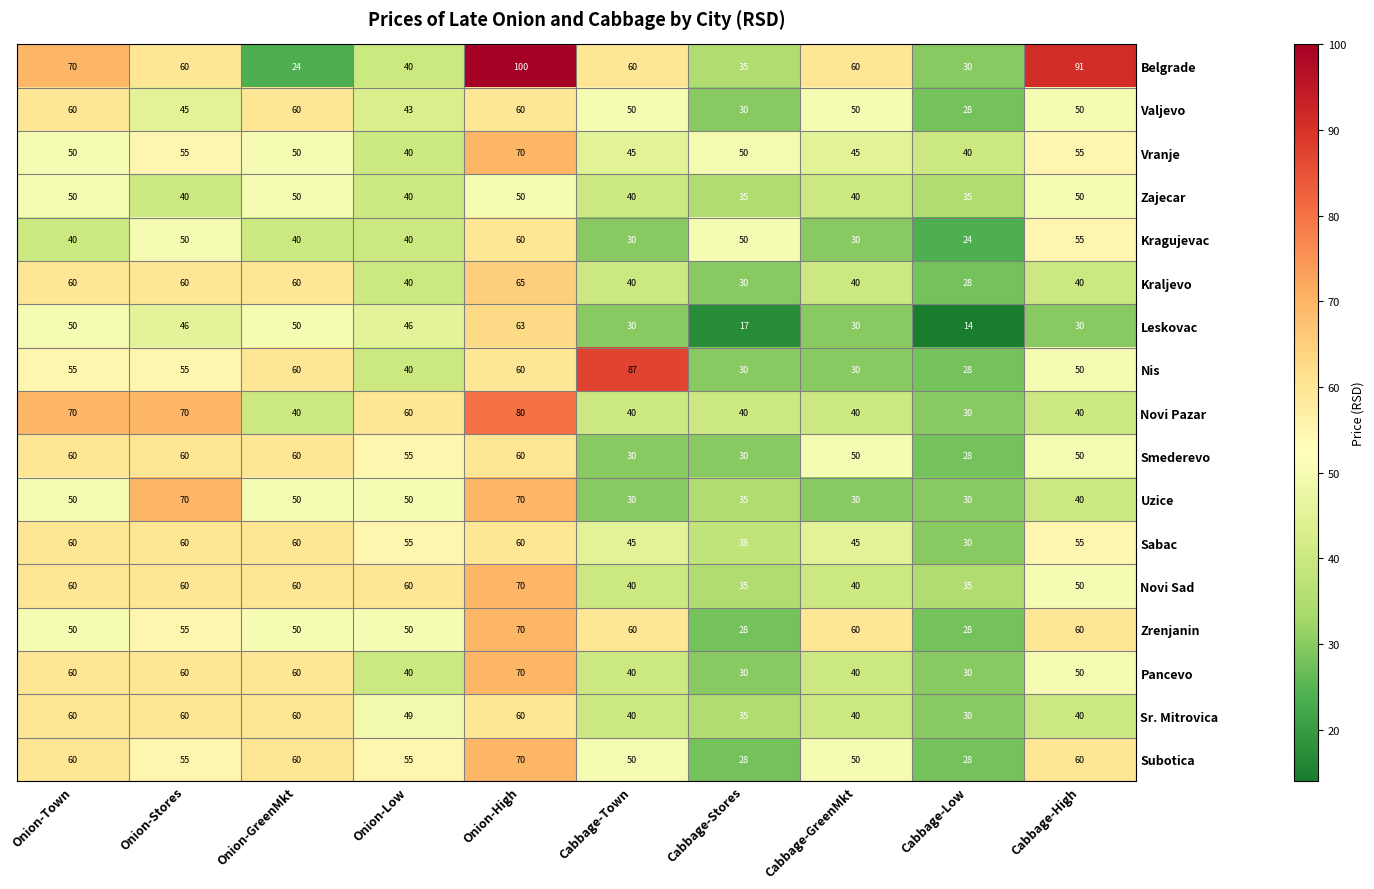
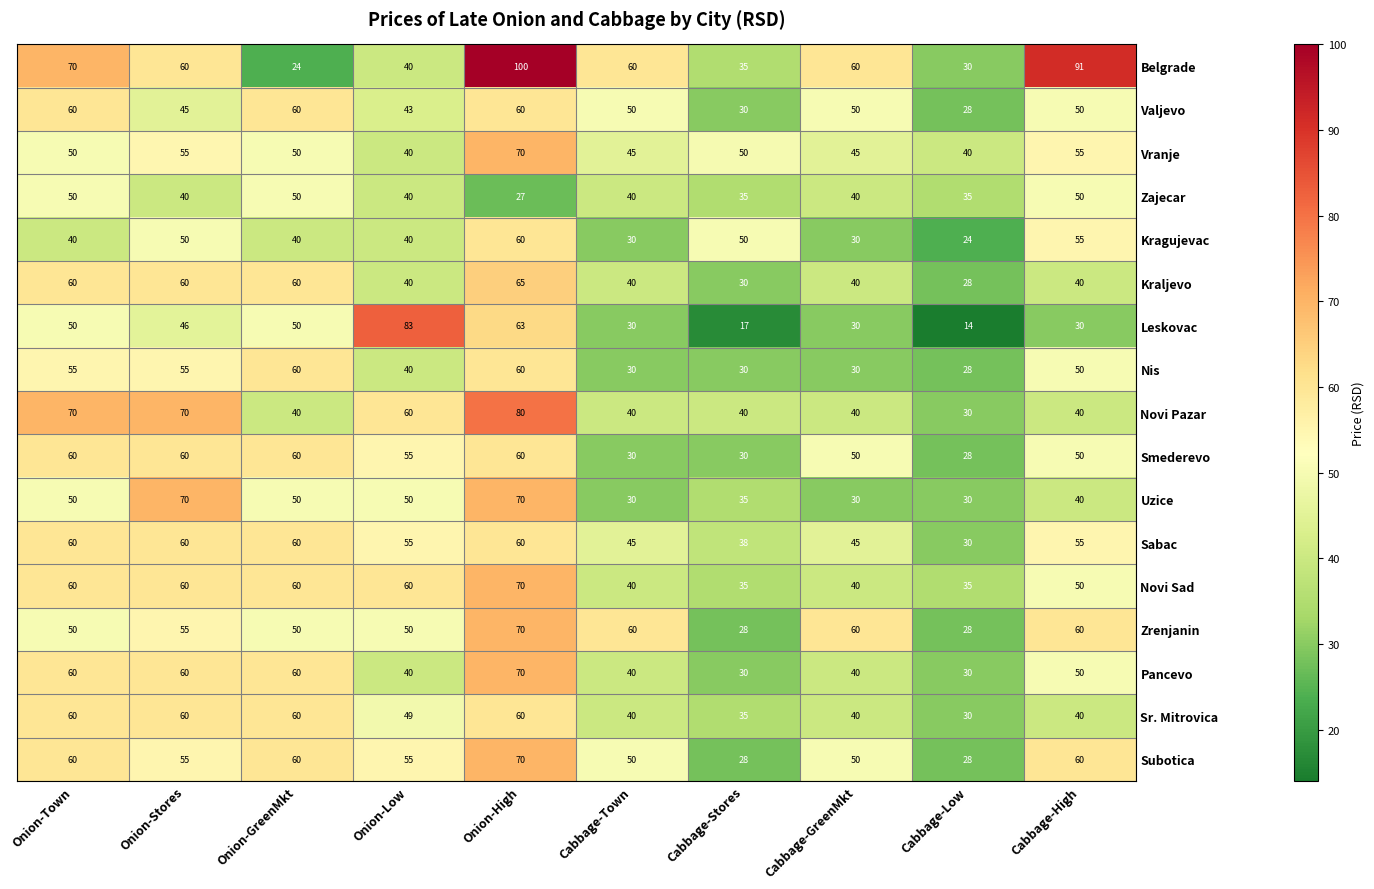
  {
    "Belgrade": {
      "Onion-Town": 70,
      "Onion-Stores": 60,
      "Onion-GreenMkt": 24,
      "Onion-Low": 40,
      "Onion-High": 100,
      "Cabbage-Town": 60,
      "Cabbage-Stores": 35,
      "Cabbage-GreenMkt": 60,
      "Cabbage-Low": 30,
      "Cabbage-High": 91
    },
    "Valjevo": {
      "Onion-Town": 60,
      "Onion-Stores": 45,
      "Onion-GreenMkt": 60,
      "Onion-Low": 43,
      "Onion-High": 60,
      "Cabbage-Town": 50,
      "Cabbage-Stores": 30,
      "Cabbage-GreenMkt": 50,
      "Cabbage-Low": 28,
      "Cabbage-High": 50
    },
    "Vranje": {
      "Onion-Town": 50,
      "Onion-Stores": 55,
      "Onion-GreenMkt": 50,
      "Onion-Low": 40,
      "Onion-High": 70,
      "Cabbage-Town": 45,
      "Cabbage-Stores": 50,
      "Cabbage-GreenMkt": 45,
      "Cabbage-Low": 40,
      "Cabbage-High": 55
    },
    "Zajecar": {
      "Onion-Town": 50,
      "Onion-Stores": 40,
      "Onion-GreenMkt": 50,
      "Onion-Low": 40,
-     "Onion-High": 50,
+     "Onion-High": 27,
      "Cabbage-Town": 40,
      "Cabbage-Stores": 35,
      "Cabbage-GreenMkt": 40,
      "Cabbage-Low": 35,
      "Cabbage-High": 50
    },
    "Kragujevac": {
      "Onion-Town": 40,
      "Onion-Stores": 50,
      "Onion-GreenMkt": 40,
      "Onion-Low": 40,
      "Onion-High": 60,
      "Cabbage-Town": 30,
      "Cabbage-Stores": 50,
      "Cabbage-GreenMkt": 30,
      "Cabbage-Low": 24,
      "Cabbage-High": 55
    },
    "Kraljevo": {
      "Onion-Town": 60,
      "Onion-Stores": 60,
      "Onion-GreenMkt": 60,
      "Onion-Low": 40,
      "Onion-High": 65,
      "Cabbage-Town": 40,
      "Cabbage-Stores": 30,
      "Cabbage-GreenMkt": 40,
      "Cabbage-Low": 28,
      "Cabbage-High": 40
    },
    "Leskovac": {
      "Onion-Town": 50,
      "Onion-Stores": 46,
      "Onion-GreenMkt": 50,
-     "Onion-Low": 46,
+     "Onion-Low": 83,
      "Onion-High": 63,
      "Cabbage-Town": 30,
      "Cabbage-Stores": 17,
      "Cabbage-GreenMkt": 30,
      "Cabbage-Low": 14,
      "Cabbage-High": 30
    },
    "Nis": {
      "Onion-Town": 55,
      "Onion-Stores": 55,
      "Onion-GreenMkt": 60,
      "Onion-Low": 40,
      "Onion-High": 60,
-     "Cabbage-Town": 87,
+     "Cabbage-Town": 30,
      "Cabbage-Stores": 30,
      "Cabbage-GreenMkt": 30,
      "Cabbage-Low": 28,
      "Cabbage-High": 50
    },
    "Novi Pazar": {
      "Onion-Town": 70,
      "Onion-Stores": 70,
      "Onion-GreenMkt": 40,
      "Onion-Low": 60,
      "Onion-High": 80,
      "Cabbage-Town": 40,
      "Cabbage-Stores": 40,
      "Cabbage-GreenMkt": 40,
      "Cabbage-Low": 30,
      "Cabbage-High": 40
    },
    "Smederevo": {
      "Onion-Town": 60,
      "Onion-Stores": 60,
      "Onion-GreenMkt": 60,
      "Onion-Low": 55,
      "Onion-High": 60,
      "Cabbage-Town": 30,
      "Cabbage-Stores": 30,
      "Cabbage-GreenMkt": 50,
      "Cabbage-Low": 28,
      "Cabbage-High": 50
    },
    "Uzice": {
      "Onion-Town": 50,
      "Onion-Stores": 70,
      "Onion-GreenMkt": 50,
      "Onion-Low": 50,
      "Onion-High": 70,
      "Cabbage-Town": 30,
      "Cabbage-Stores": 35,
      "Cabbage-GreenMkt": 30,
      "Cabbage-Low": 30,
      "Cabbage-High": 40
    },
    "Sabac": {
      "Onion-Town": 60,
      "Onion-Stores": 60,
      "Onion-GreenMkt": 60,
      "Onion-Low": 55,
      "Onion-High": 60,
      "Cabbage-Town": 45,
      "Cabbage-Stores": 38,
      "Cabbage-GreenMkt": 45,
      "Cabbage-Low": 30,
      "Cabbage-High": 55
    },
    "Novi Sad": {
      "Onion-Town": 60,
      "Onion-Stores": 60,
      "Onion-GreenMkt": 60,
      "Onion-Low": 60,
      "Onion-High": 70,
      "Cabbage-Town": 40,
      "Cabbage-Stores": 35,
      "Cabbage-GreenMkt": 40,
      "Cabbage-Low": 35,
      "Cabbage-High": 50
    },
    "Zrenjanin": {
      "Onion-Town": 50,
      "Onion-Stores": 55,
      "Onion-GreenMkt": 50,
      "Onion-Low": 50,
      "Onion-High": 70,
      "Cabbage-Town": 60,
      "Cabbage-Stores": 28,
      "Cabbage-GreenMkt": 60,
      "Cabbage-Low": 28,
      "Cabbage-High": 60
    },
    "Pancevo": {
      "Onion-Town": 60,
      "Onion-Stores": 60,
      "Onion-GreenMkt": 60,
      "Onion-Low": 40,
      "Onion-High": 70,
      "Cabbage-Town": 40,
      "Cabbage-Stores": 30,
      "Cabbage-GreenMkt": 40,
      "Cabbage-Low": 30,
      "Cabbage-High": 50
    },
    "Sr. Mitrovica": {
      "Onion-Town": 60,
      "Onion-Stores": 60,
      "Onion-GreenMkt": 60,
      "Onion-Low": 49,
      "Onion-High": 60,
      "Cabbage-Town": 40,
      "Cabbage-Stores": 35,
      "Cabbage-GreenMkt": 40,
      "Cabbage-Low": 30,
      "Cabbage-High": 40
    },
    "Subotica": {
      "Onion-Town": 60,
      "Onion-Stores": 55,
      "Onion-GreenMkt": 60,
      "Onion-Low": 55,
      "Onion-High": 70,
      "Cabbage-Town": 50,
      "Cabbage-Stores": 28,
      "Cabbage-GreenMkt": 50,
      "Cabbage-Low": 28,
      "Cabbage-High": 60
    }
  }
